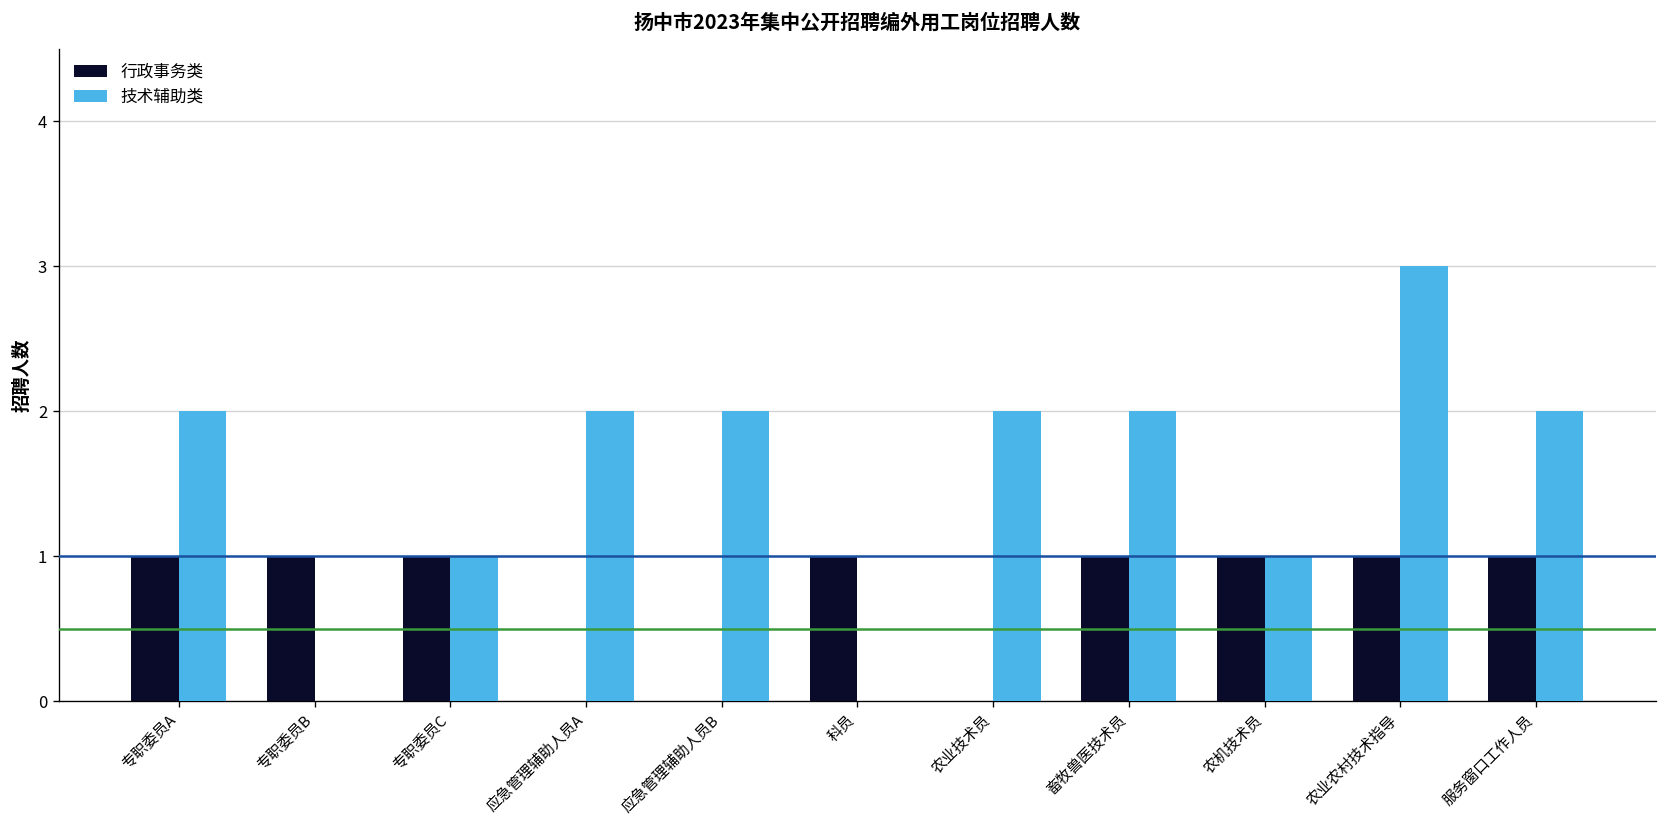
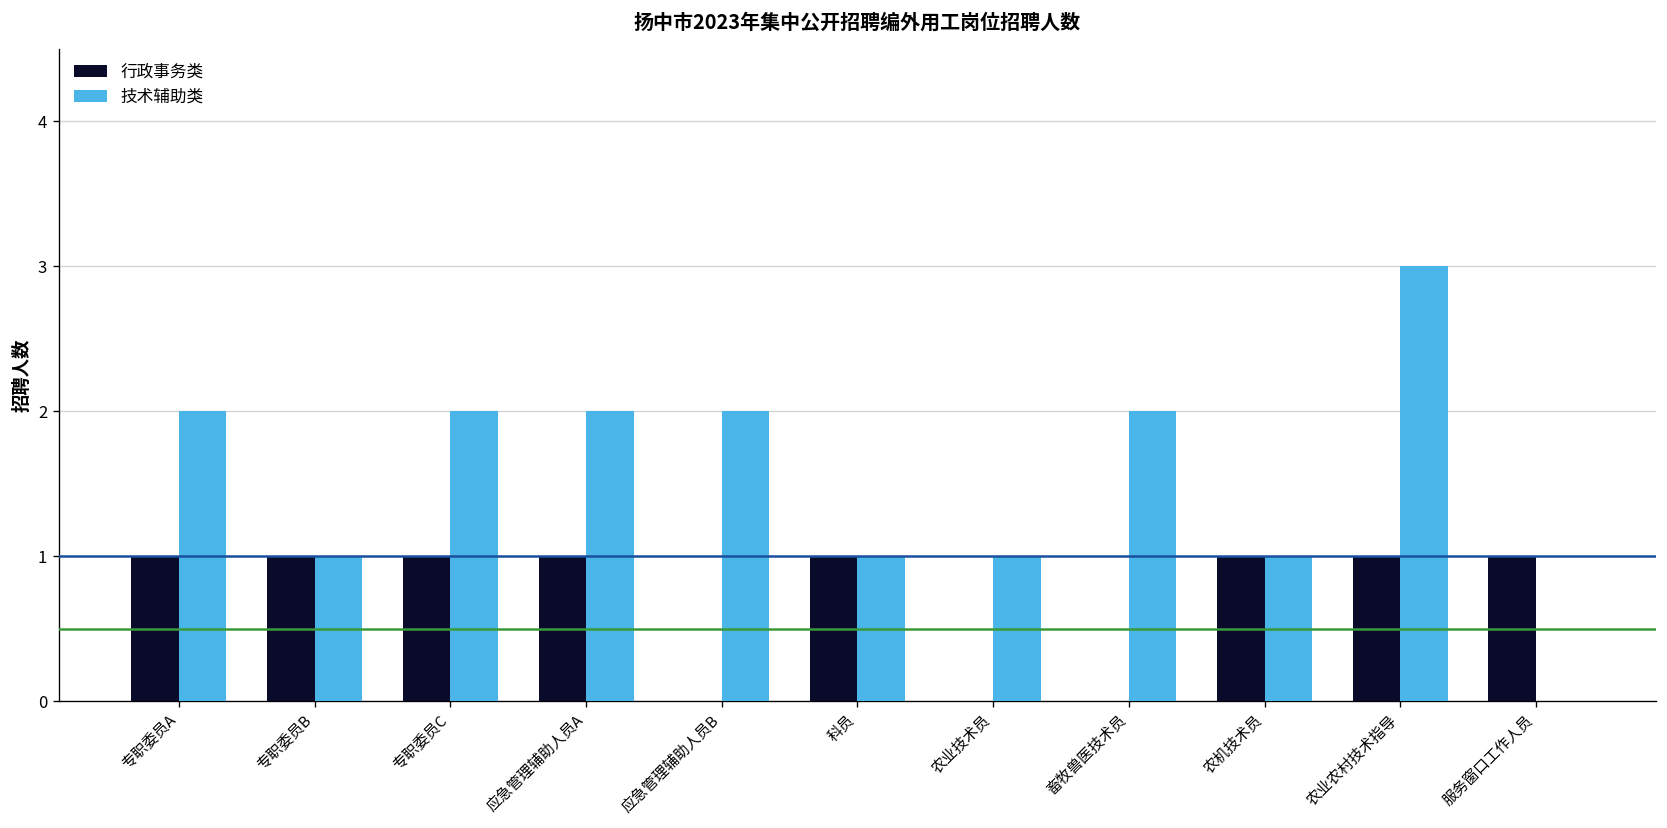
  {
    "行政事务类": {
      "专职委员A": 1,
      "专职委员B": 1,
      "专职委员C": 1,
-     "应急管理辅助人员A": 0,
+     "应急管理辅助人员A": 1,
      "应急管理辅助人员B": 0,
      "科员": 1,
      "农业技术员": 0,
-     "畜牧兽医技术员": 1,
+     "畜牧兽医技术员": 0,
      "农机技术员": 1,
      "农业农村技术指导": 1,
      "服务窗口工作人员": 1
    },
    "技术辅助类": {
      "专职委员A": 2,
-     "专职委员B": 0,
-     "专职委员C": 1,
+     "专职委员B": 1,
+     "专职委员C": 2,
      "应急管理辅助人员A": 2,
      "应急管理辅助人员B": 2,
-     "科员": 0,
-     "农业技术员": 2,
+     "科员": 1,
+     "农业技术员": 1,
      "畜牧兽医技术员": 2,
      "农机技术员": 1,
      "农业农村技术指导": 3,
-     "服务窗口工作人员": 2
+     "服务窗口工作人员": 0
    }
  }
